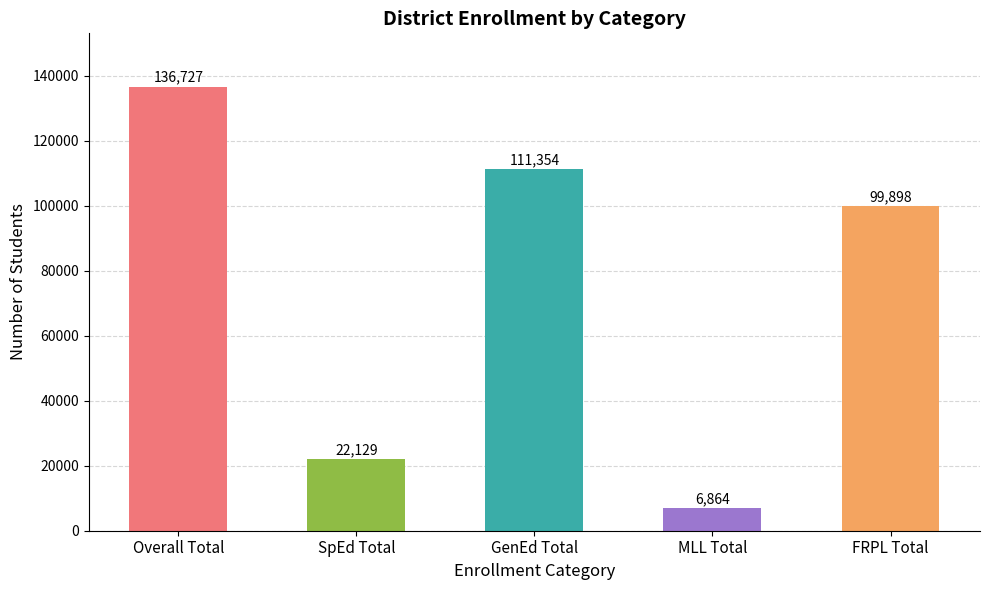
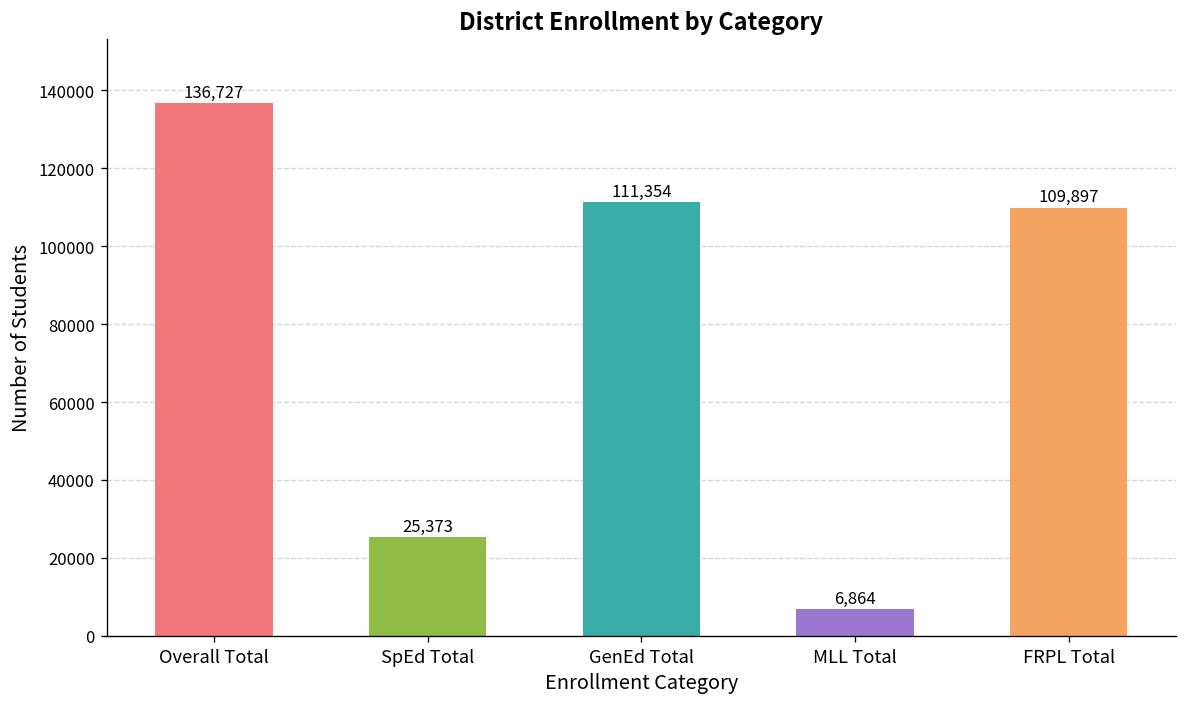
  {
    "Overall Total": "136,727",
-   "SpEd Total": "22,129",
+   "SpEd Total": "25,373",
    "GenEd Total": "111,354",
    "MLL Total": "6,864",
-   "FRPL Total": "99,898"
+   "FRPL Total": "109,897"
  }
